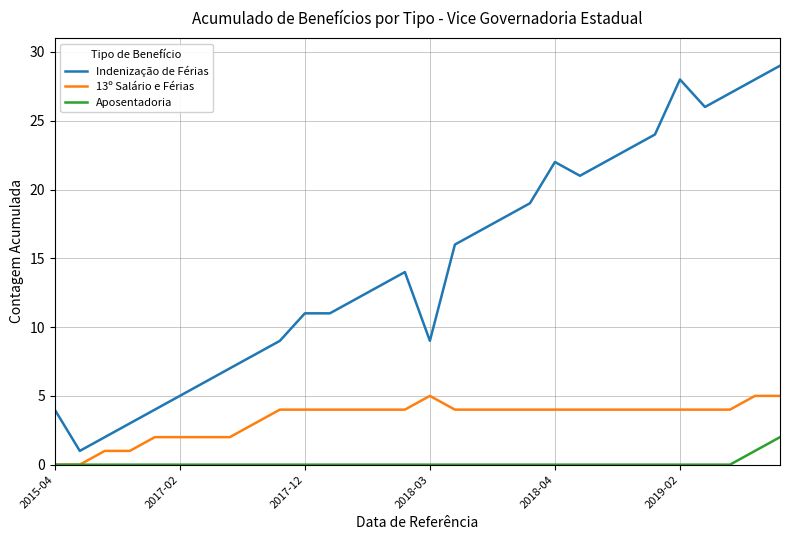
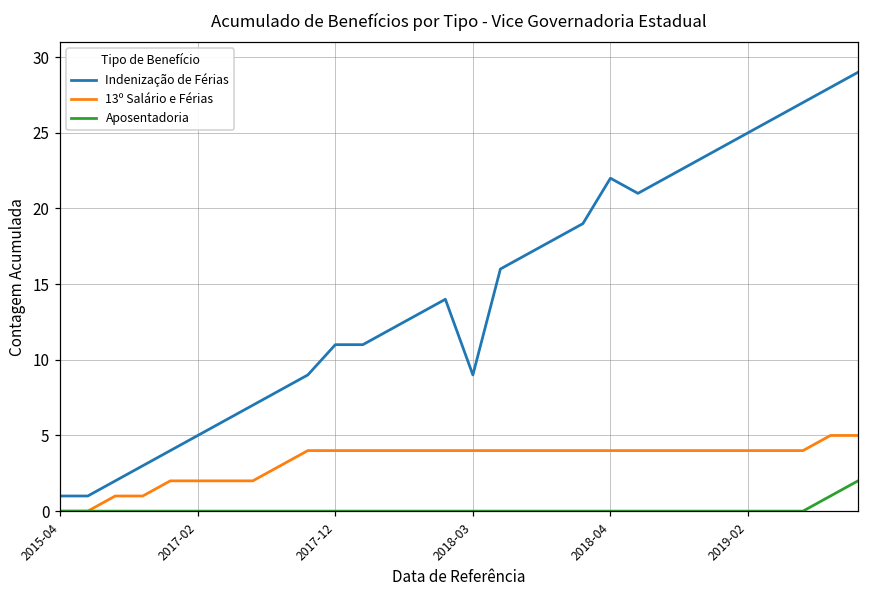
  {
    "Indenização de Férias": {
-     "2015-04": 4,
+     "2015-04": 1,
      "2017-02": 5,
      "2017-12": 11,
      "2018-03": 9,
      "2018-04": 22,
-     "2019-02": 28
+     "2019-02": 25
    },
    "13º Salário e Férias": {
      "2017-02": 2,
      "2017-12": 4,
-     "2018-03": 5,
+     "2018-03": 4,
      "2018-04": 4,
      "2019-02": 4
    },
    "Aposentadoria": {
      "2017-02": 0,
      "2017-12": 0,
      "2018-03": 0,
      "2018-04": 0,
      "2019-02": 0
    }
  }
